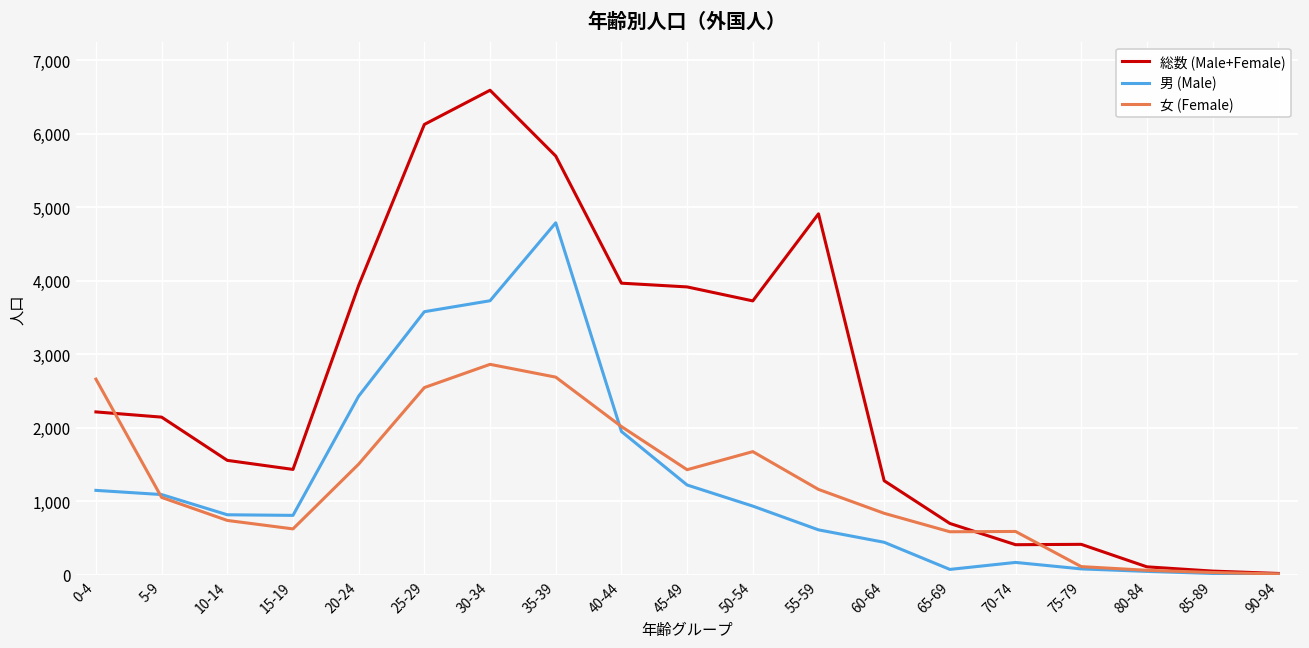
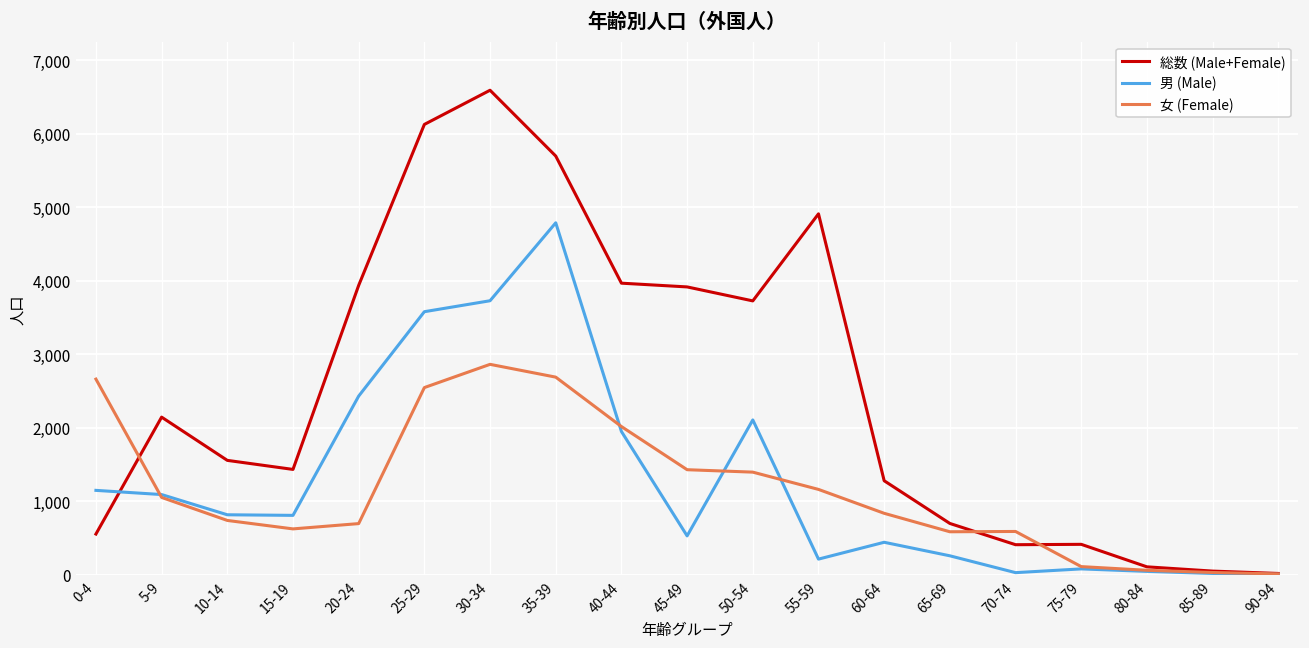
  {
    "総数 (Male+Female)": {
-     "0-4": "2,200",
+     "0-4": "600",
      "5-9": "2,100",
      "10-14": "1,600",
      "15-19": "1,400",
      "20-24": "3,900",
      "25-29": "6,100",
      "30-34": "6,600",
      "35-39": "5,700",
      "40-44": "4,000",
      "45-49": "3,900",
      "50-54": "3,700",
      "55-59": "4,900",
      "60-64": "1,300",
      "65-69": "700",
      "70-74": "400",
      "75-79": "400",
      "80-84": "100"
    },
    "男 (Male)": {
      "0-4": "1,100",
      "5-9": "1,100",
      "10-14": "800",
      "15-19": "800",
      "20-24": "2,400",
      "25-29": "3,600",
      "30-34": "3,700",
      "35-39": "4,800",
      "40-44": "2,000",
-     "45-49": "1,200",
-     "50-54": "900",
-     "55-59": "600",
+     "45-49": "500",
+     "50-54": "2,100",
+     "55-59": "200",
      "60-64": "400",
-     "65-69": "100",
-     "70-74": "200"
+     "65-69": "300",
+     "70-74": "0"
    },
    "女 (Female)": {
      "0-4": "2,700",
      "5-9": "1,100",
      "10-14": "700",
      "15-19": "600",
-     "20-24": "1,500",
+     "20-24": "700",
      "25-29": "2,500",
      "30-34": "2,900",
      "35-39": "2,700",
      "40-44": "2,000",
      "45-49": "1,400",
-     "50-54": "1,700",
+     "50-54": "1,400",
      "55-59": "1,200",
      "60-64": "800",
      "65-69": "600",
      "70-74": "600"
    }
  }
